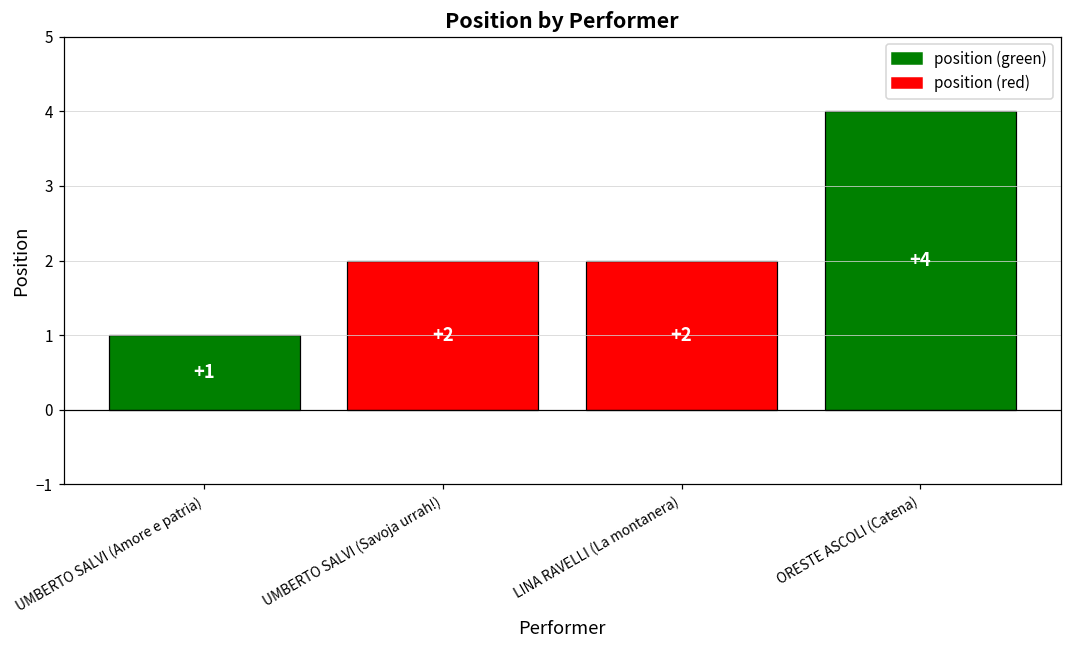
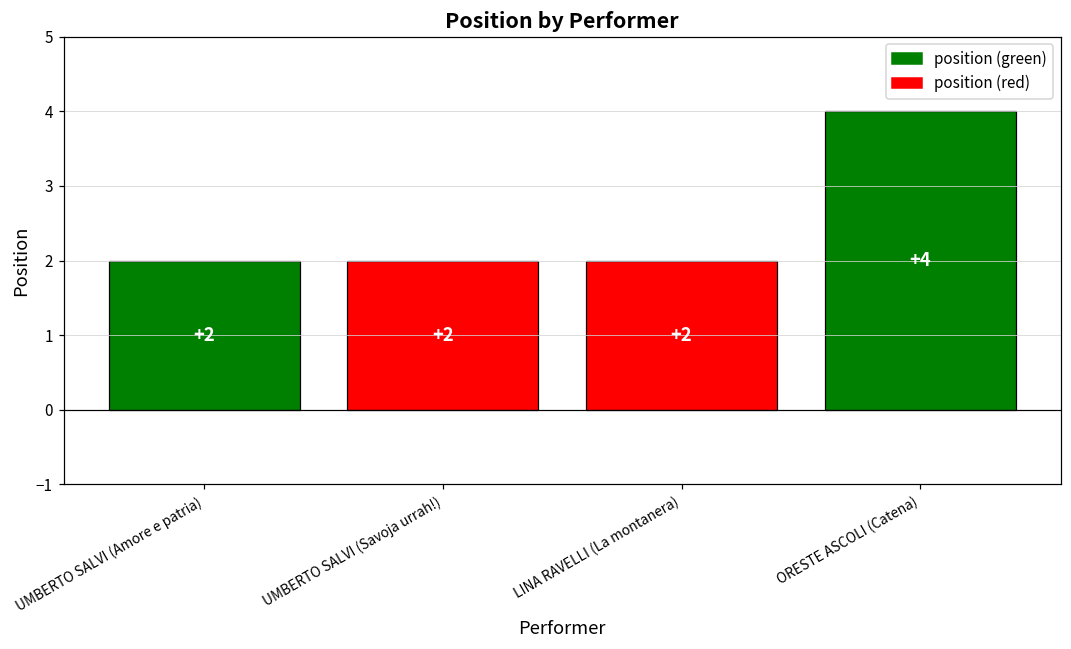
  {
-   "UMBERTO SALVI (Amore e patria)": "+1",
+   "UMBERTO SALVI (Amore e patria)": "+2",
    "UMBERTO SALVI (Savoja urrah!)": "+2",
    "LINA RAVELLI (La montanera)": "+2",
    "ORESTE ASCOLI (Catena)": "+4"
  }
